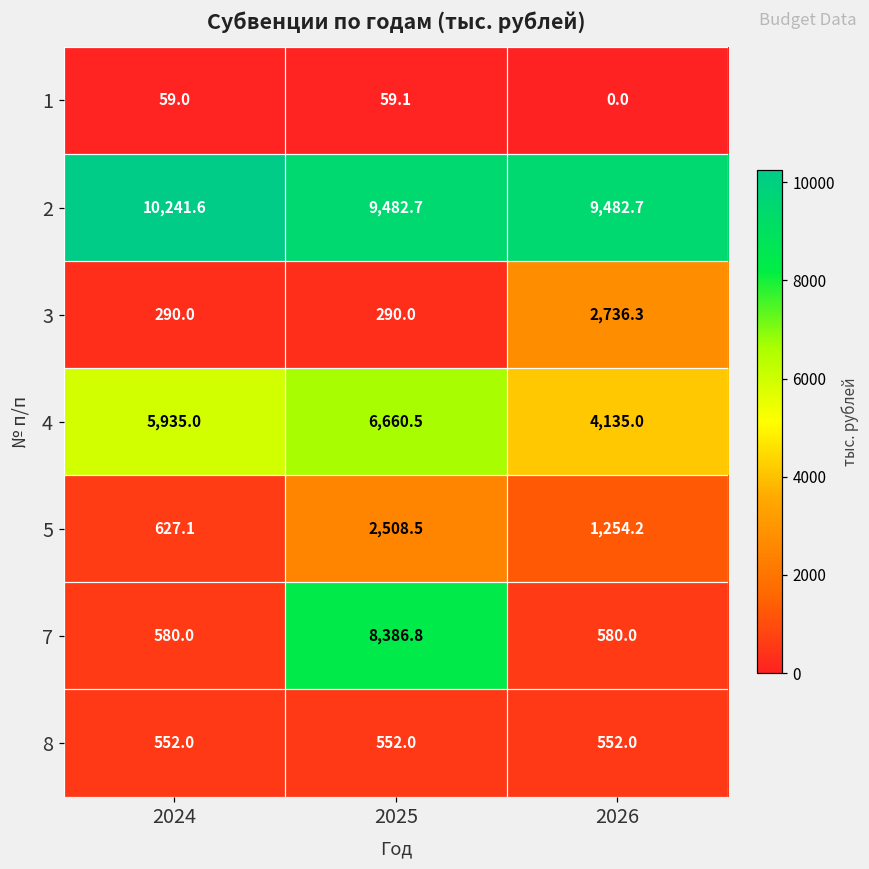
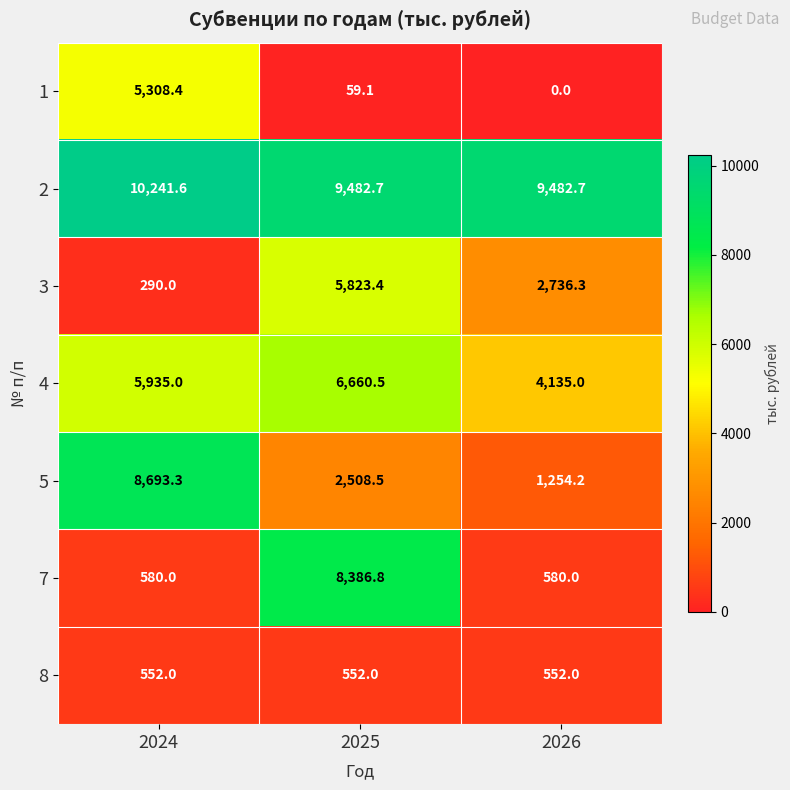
  {
    "1": {
-     "2024": "59.0",
+     "2024": "5,308.4",
      "2025": "59.1",
      "2026": "0.0"
    },
    "2": {
      "2024": "10,241.6",
      "2025": "9,482.7",
      "2026": "9,482.7"
    },
    "3": {
      "2024": "290.0",
-     "2025": "290.0",
+     "2025": "5,823.4",
      "2026": "2,736.3"
    },
    "4": {
      "2024": "5,935.0",
      "2025": "6,660.5",
      "2026": "4,135.0"
    },
    "5": {
-     "2024": "627.1",
+     "2024": "8,693.3",
      "2025": "2,508.5",
      "2026": "1,254.2"
    },
    "7": {
      "2024": "580.0",
      "2025": "8,386.8",
      "2026": "580.0"
    },
    "8": {
      "2024": "552.0",
      "2025": "552.0",
      "2026": "552.0"
    }
  }
